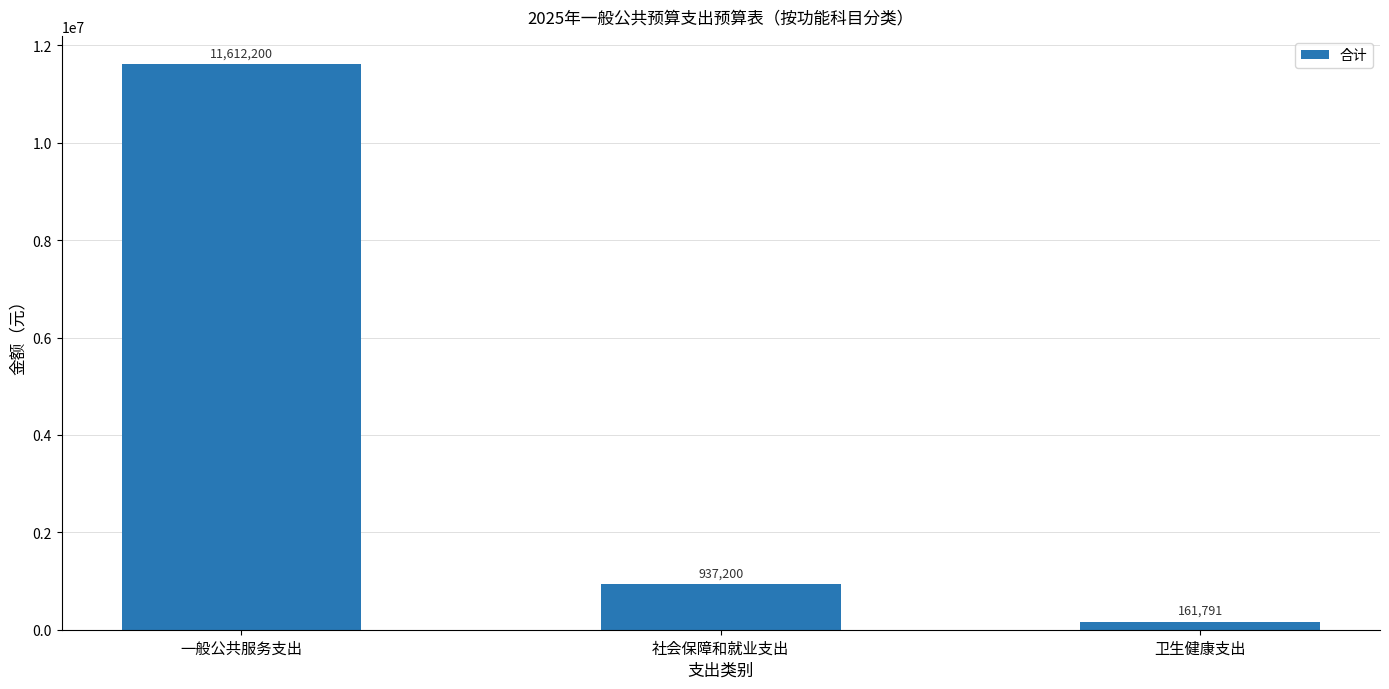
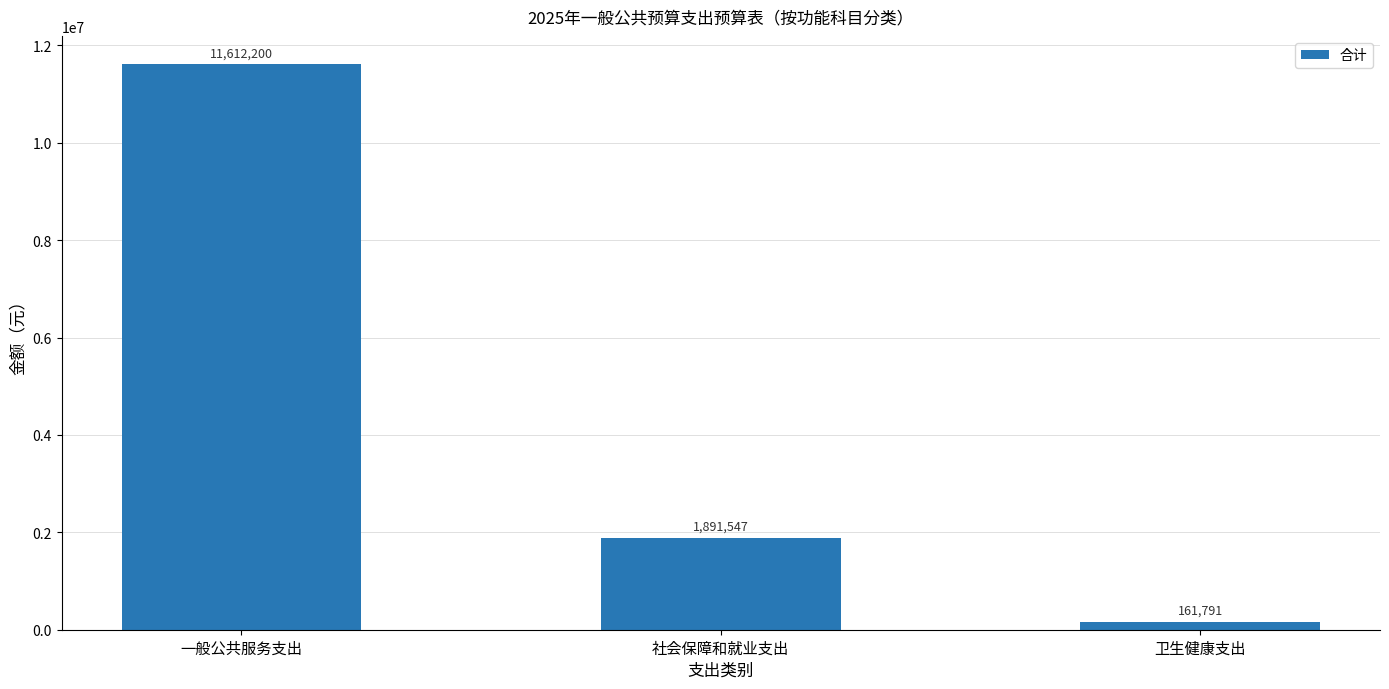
  {
    "一般公共服务支出": "11,612,200",
-   "社会保障和就业支出": "937,200",
+   "社会保障和就业支出": "1,891,547",
    "卫生健康支出": "161,791"
  }
